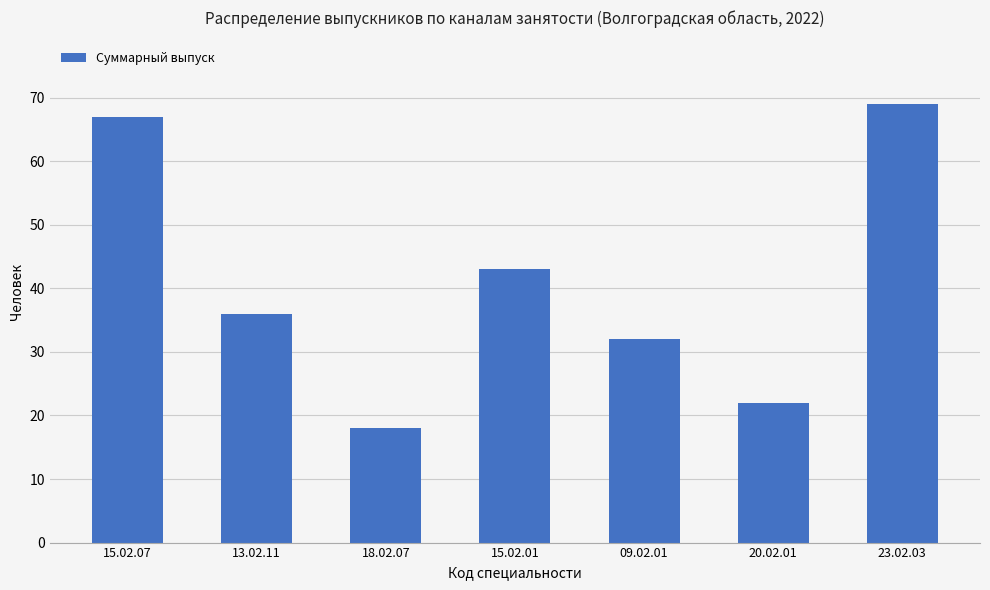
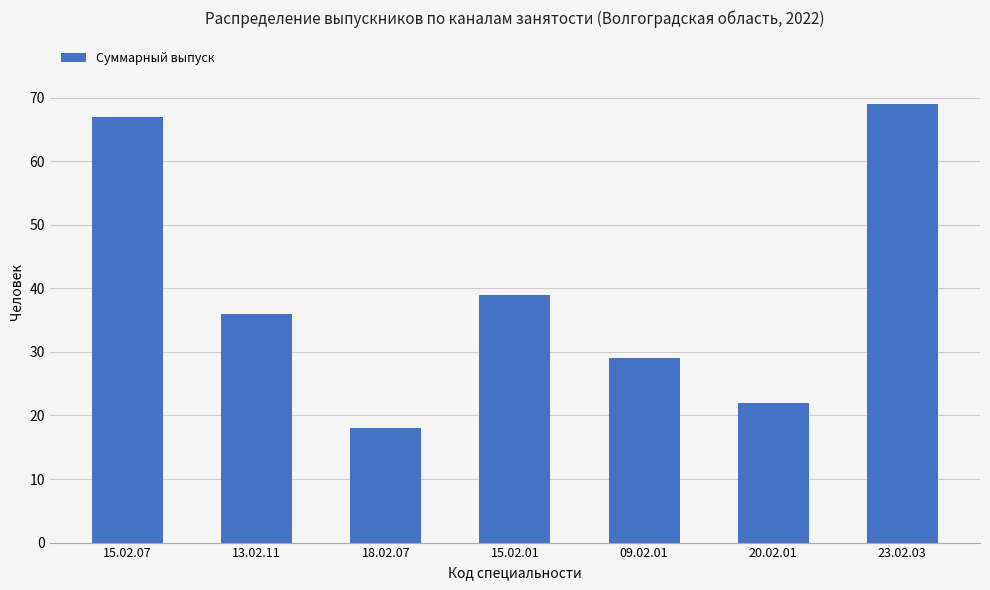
  {
    "15.02.07": 67,
    "13.02.11": 36,
    "18.02.07": 18,
-   "15.02.01": 43,
-   "09.02.01": 32,
+   "15.02.01": 39,
+   "09.02.01": 29,
    "20.02.01": 22,
    "23.02.03": 69
  }
